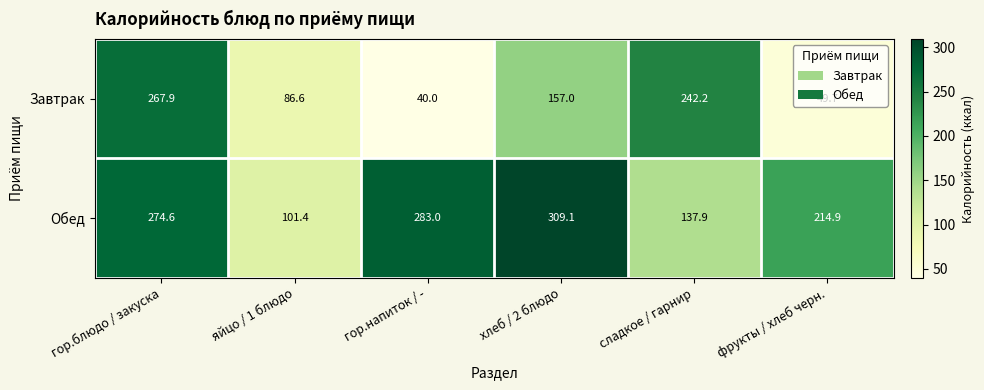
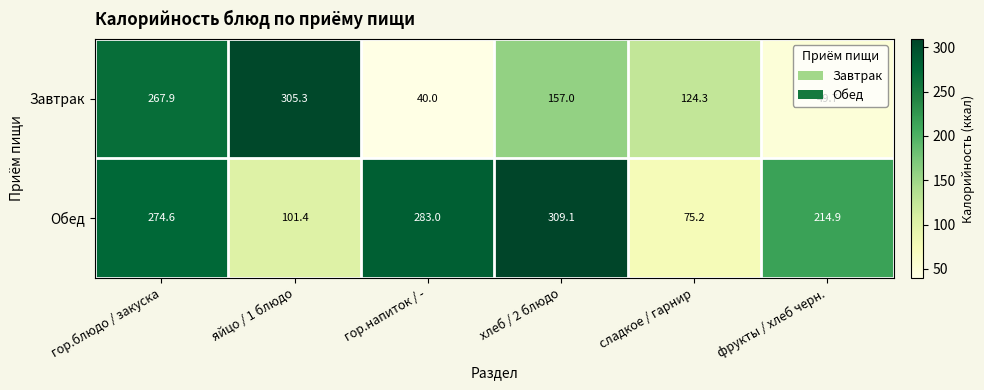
  {
    "Завтрак": {
      "гор.блюдо / закуска": 267.9,
-     "яйцо / 1 блюдо": 86.6,
+     "яйцо / 1 блюдо": 305.3,
      "гор.напиток / -": 40.0,
      "хлеб / 2 блюдо": 157.0,
-     "сладкое / гарнир": 242.2
+     "сладкое / гарнир": 124.3
    },
    "Обед": {
      "гор.блюдо / закуска": 274.6,
      "яйцо / 1 блюдо": 101.4,
      "гор.напиток / -": 283.0,
      "хлеб / 2 блюдо": 309.1,
-     "сладкое / гарнир": 137.9,
+     "сладкое / гарнир": 75.2,
      "фрукты / хлеб черн.": 214.9
    }
  }
